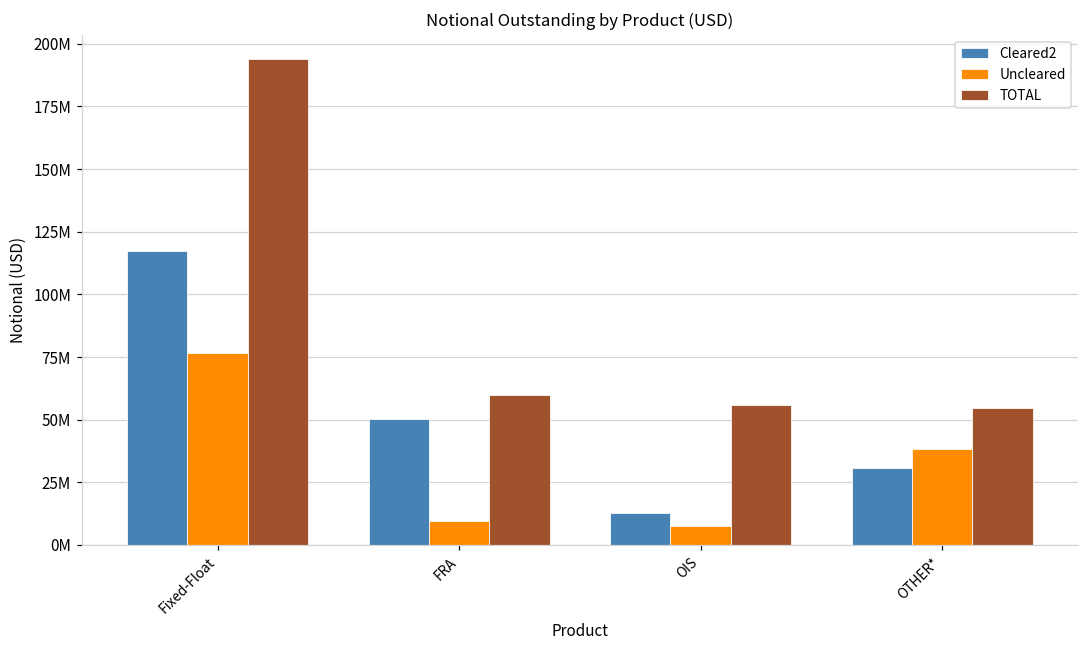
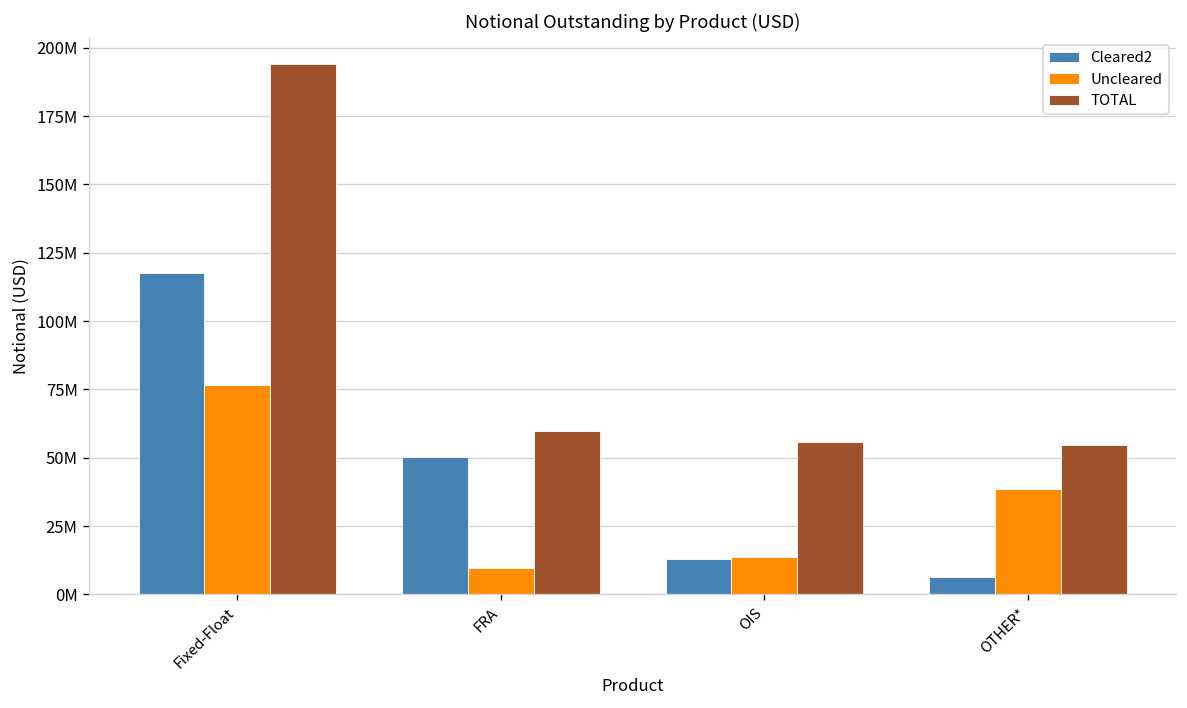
  {
    "Cleared2": {
      "Fixed-Float": 117000000,
      "FRA": 50000000,
      "OIS": 13000000,
-     "OTHER*": 31000000
+     "OTHER*": 7000000
    },
    "Uncleared": {
      "Fixed-Float": 76000000,
      "FRA": 10000000,
-     "OIS": 8000000,
+     "OIS": 14000000,
      "OTHER*": 38000000
    },
    "TOTAL": {
      "Fixed-Float": 194000000,
      "FRA": 60000000,
      "OIS": 56000000,
      "OTHER*": 55000000
    }
  }
